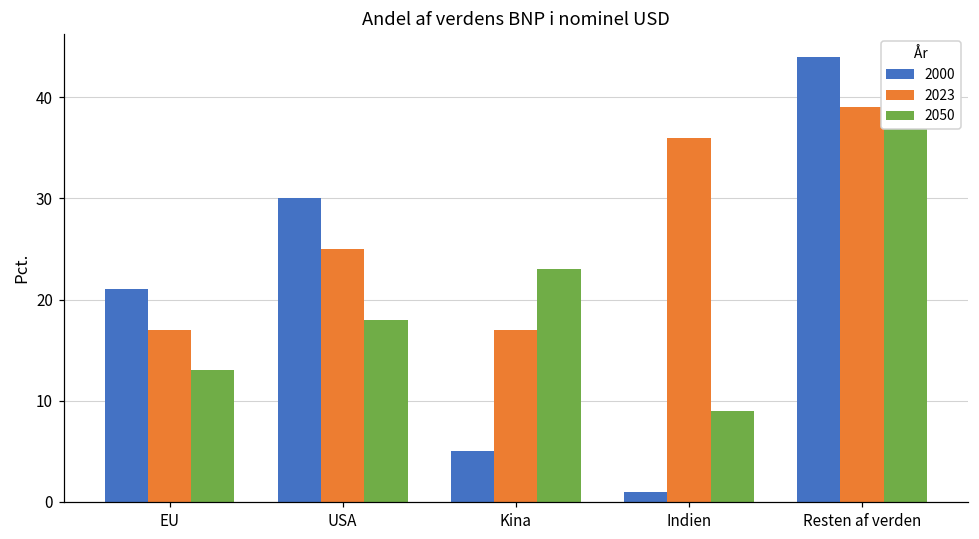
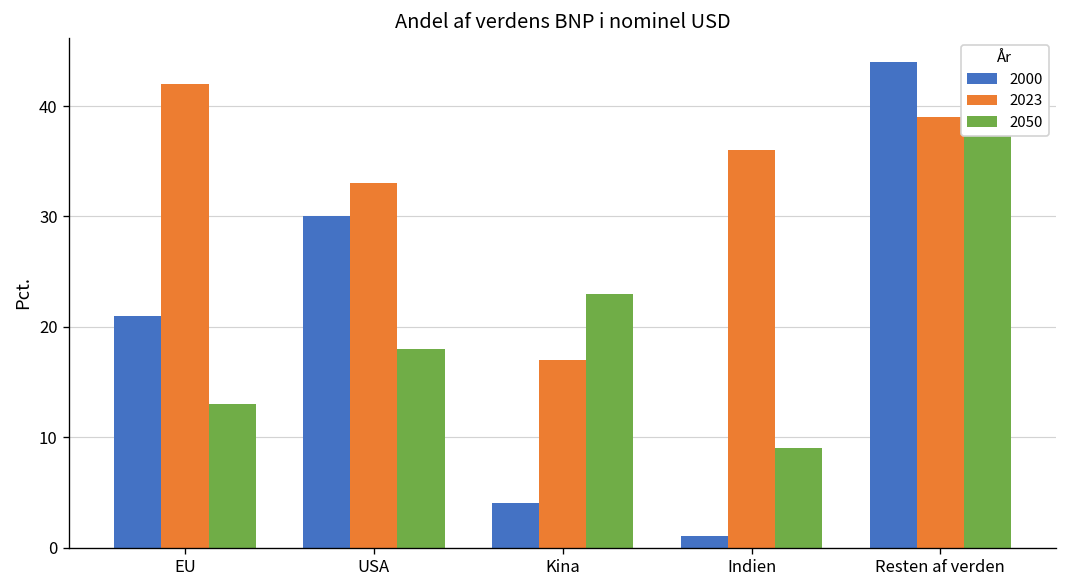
  {
    "2000": {
      "EU": 21,
      "USA": 30,
-     "Kina": 5,
+     "Kina": 4,
      "Indien": 1,
      "Resten af verden": 44
    },
    "2023": {
-     "EU": 17,
-     "USA": 25,
+     "EU": 42,
+     "USA": 33,
      "Kina": 17,
      "Indien": 36,
      "Resten af verden": 39
    },
    "2050": {
      "EU": 13,
      "USA": 18,
      "Kina": 23,
      "Indien": 9
    }
  }
